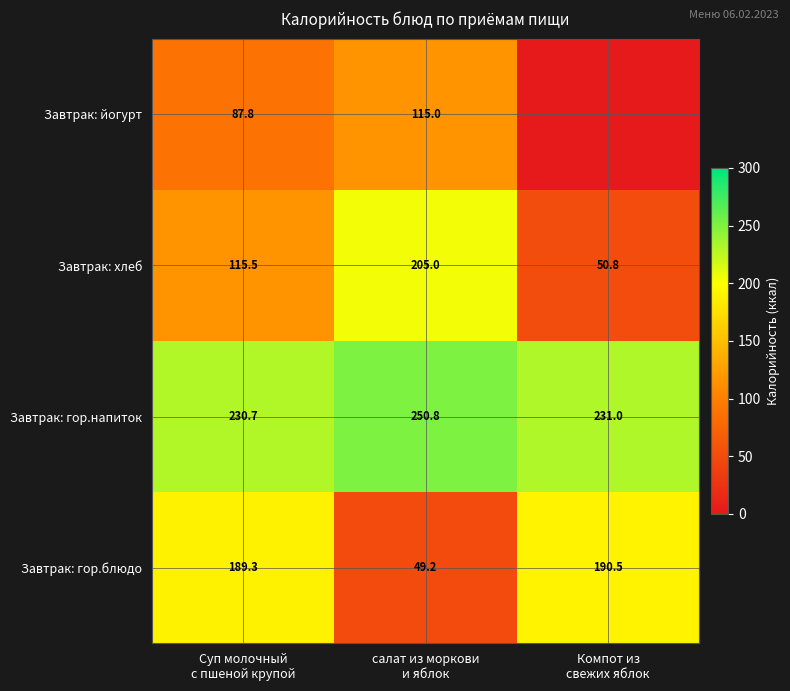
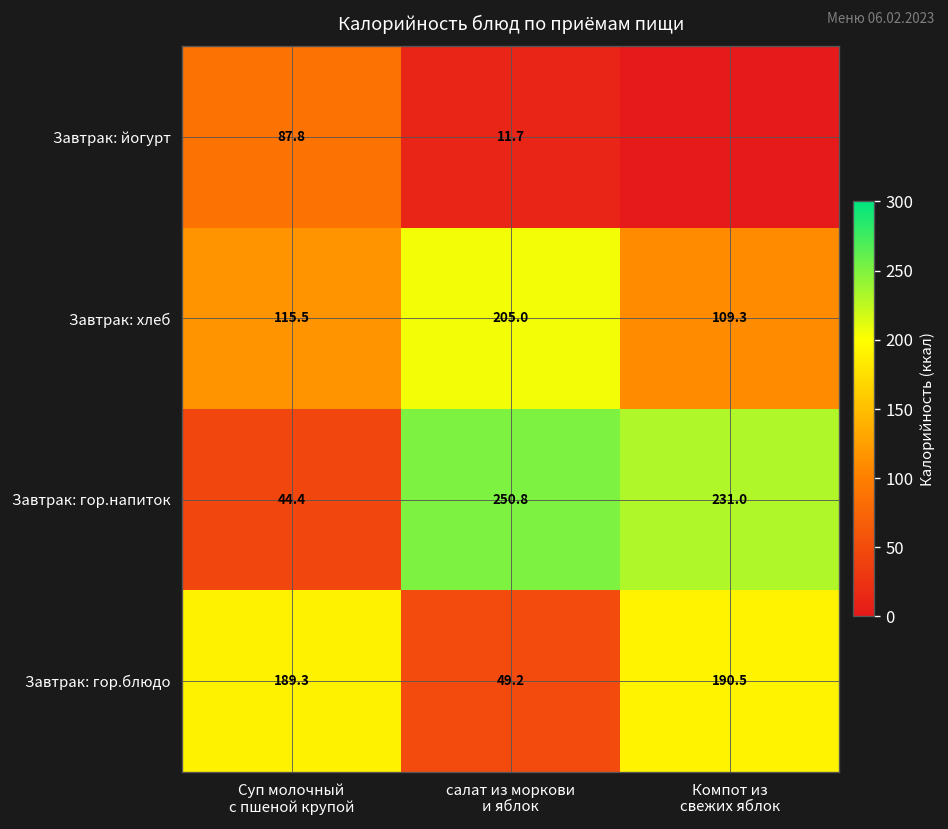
  {
    "Завтрак: йогурт": {
      "Суп молочный с пшеной крупой": 87.8,
-     "салат из моркови и яблок": 115.0
+     "салат из моркови и яблок": 11.7
    },
    "Завтрак: хлеб": {
      "Суп молочный с пшеной крупой": 115.5,
      "салат из моркови и яблок": 205.0,
-     "Компот из свежих яблок": 50.8
+     "Компот из свежих яблок": 109.3
    },
    "Завтрак: гор.напиток": {
-     "Суп молочный с пшеной крупой": 230.7,
+     "Суп молочный с пшеной крупой": 44.4,
      "салат из моркови и яблок": 250.8,
      "Компот из свежих яблок": 231.0
    },
    "Завтрак: гор.блюдо": {
      "Суп молочный с пшеной крупой": 189.3,
      "салат из моркови и яблок": 49.2,
      "Компот из свежих яблок": 190.5
    }
  }
